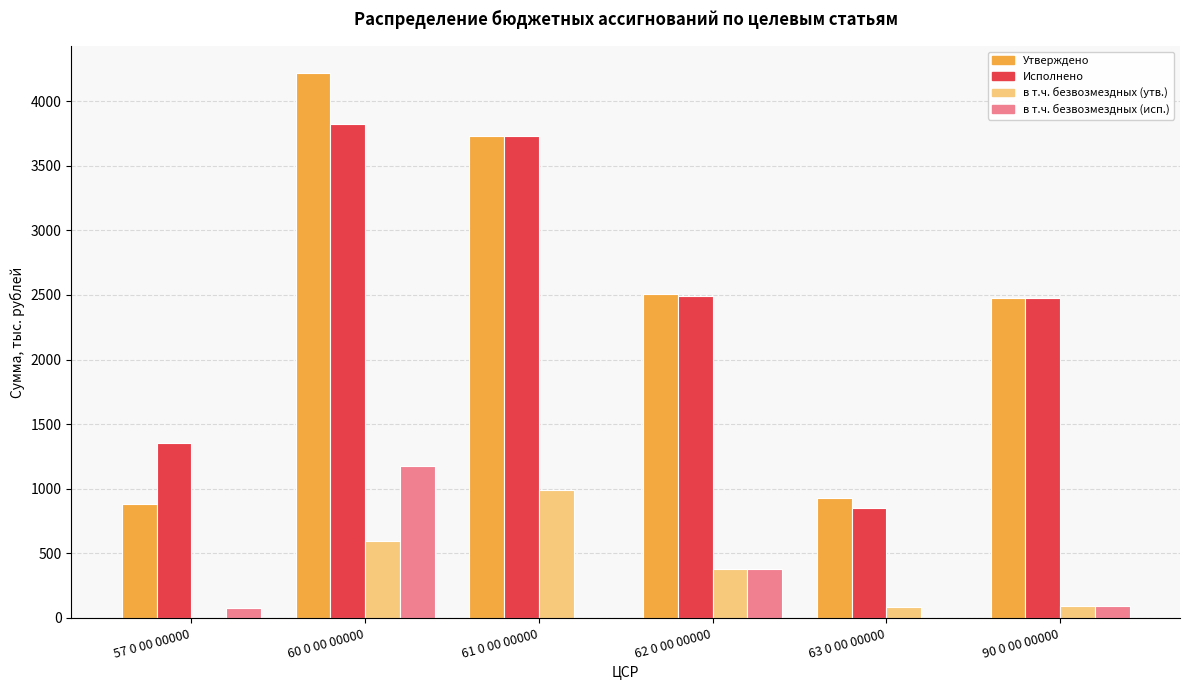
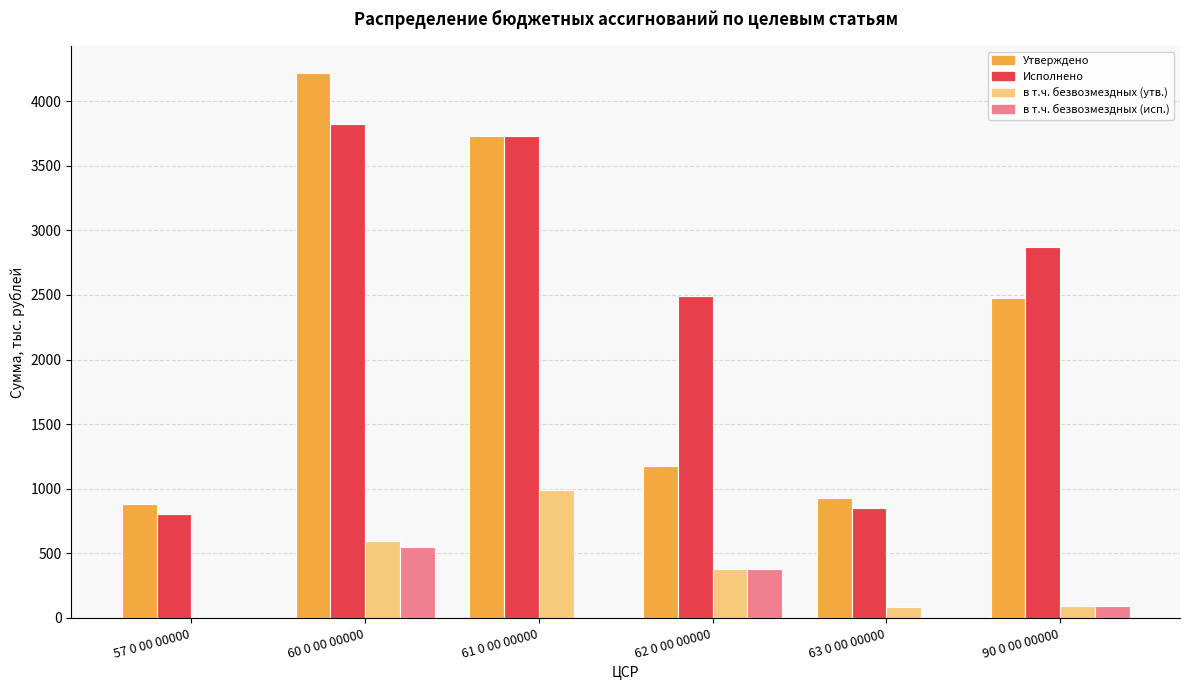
  {
    "Утверждено": {
      "57 0 00 00000": 890,
      "60 0 00 00000": 4220,
      "61 0 00 00000": 3730,
-     "62 0 00 00000": 2500,
+     "62 0 00 00000": 1180,
      "63 0 00 00000": 930,
      "90 0 00 00000": 2480
    },
    "Исполнено": {
-     "57 0 00 00000": 1360,
+     "57 0 00 00000": 810,
      "60 0 00 00000": 3820,
      "61 0 00 00000": 3730,
      "62 0 00 00000": 2490,
      "63 0 00 00000": 850,
-     "90 0 00 00000": 2480
+     "90 0 00 00000": 2870
    },
    "в т.ч. безвозмездных (утв.)": {
      "57 0 00 00000": 0,
      "60 0 00 00000": 600,
      "61 0 00 00000": 990,
      "62 0 00 00000": 380,
      "63 0 00 00000": 80,
      "90 0 00 00000": 90
    },
    "в т.ч. безвозмездных (исп.)": {
-     "57 0 00 00000": 80,
-     "60 0 00 00000": 1180,
+     "57 0 00 00000": 0,
+     "60 0 00 00000": 550,
      "61 0 00 00000": 0,
      "62 0 00 00000": 380,
      "63 0 00 00000": 0,
      "90 0 00 00000": 90
    }
  }
